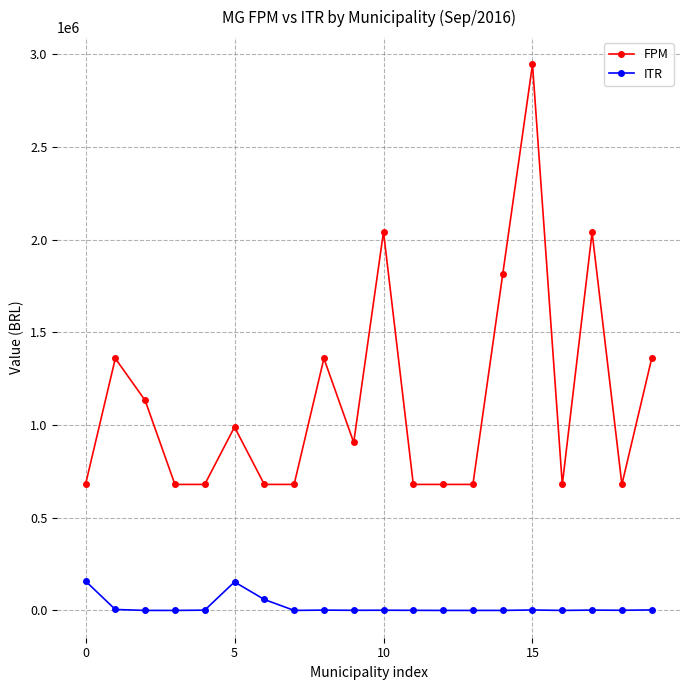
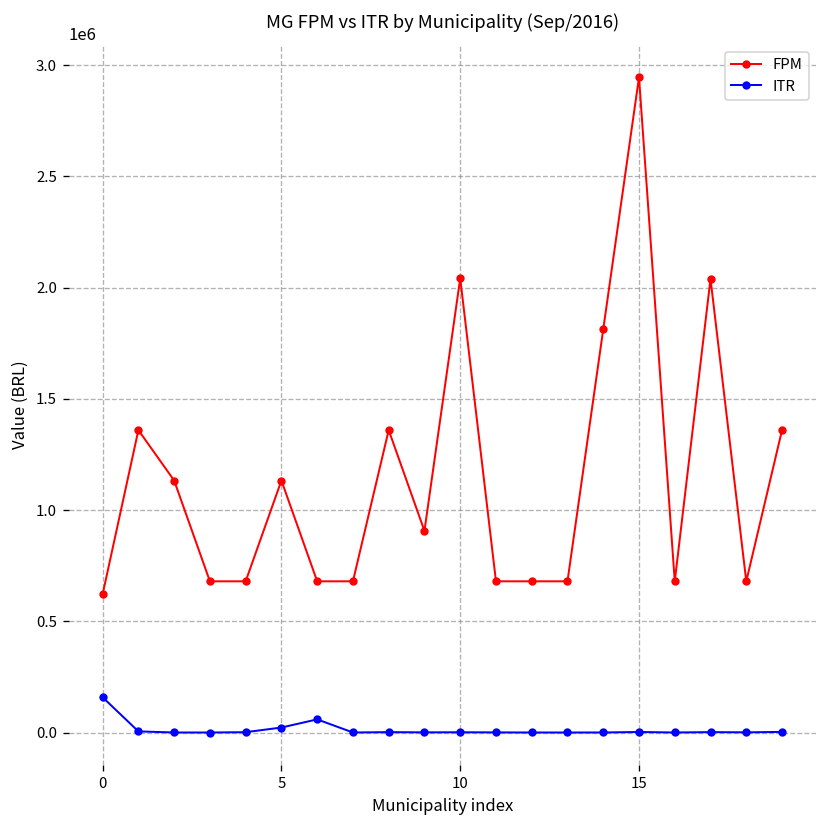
  {
    "FPM": {
-     "0": 680000,
-     "5": 990000,
+     "0": 620000,
+     "5": 1130000,
      "10": 2040000,
      "15": 2950000
    },
    "ITR": {
      "0": 160000,
-     "5": 150000,
+     "5": 20000,
      "10": 0,
      "15": 0
    }
  }
